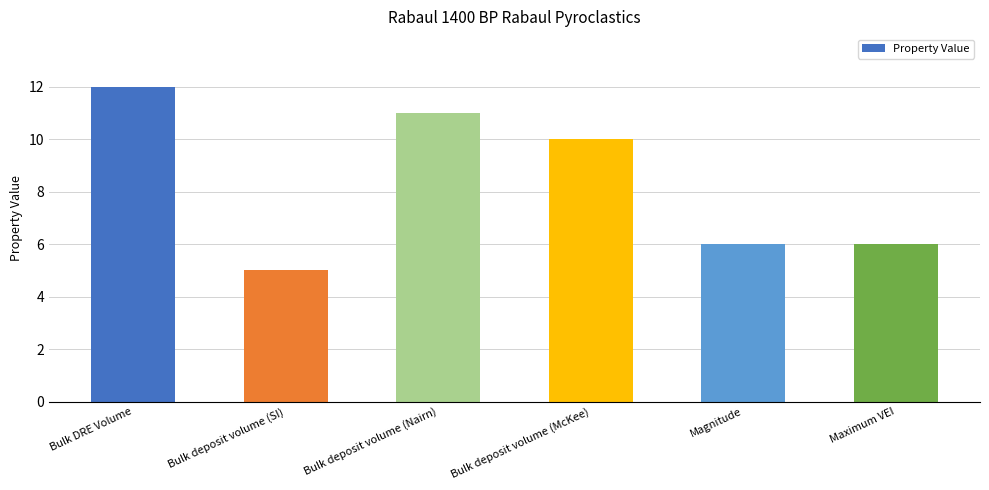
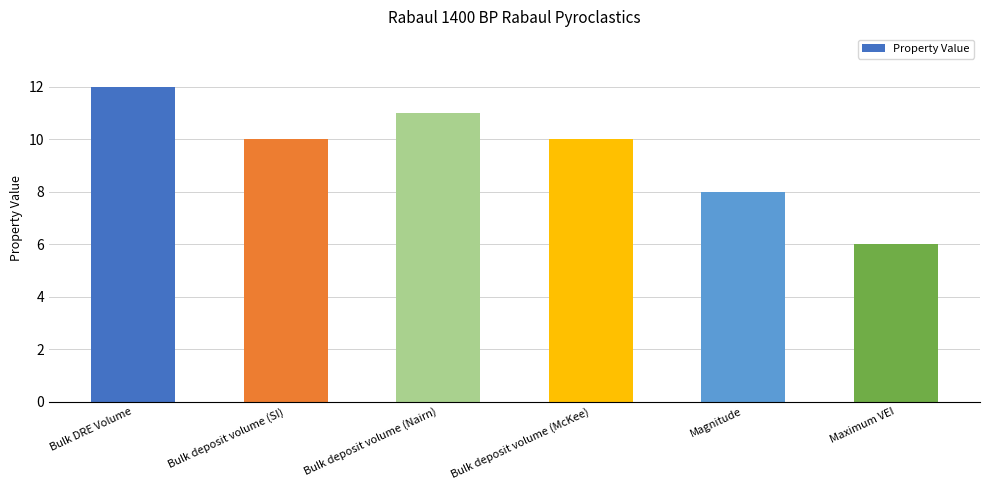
  {
    "Bulk DRE Volume": 12,
-   "Bulk deposit volume (SI)": 5,
+   "Bulk deposit volume (SI)": 10,
    "Bulk deposit volume (Nairn)": 11,
    "Bulk deposit volume (McKee)": 10,
-   "Magnitude": 6,
+   "Magnitude": 8,
    "Maximum VEI": 6
  }
